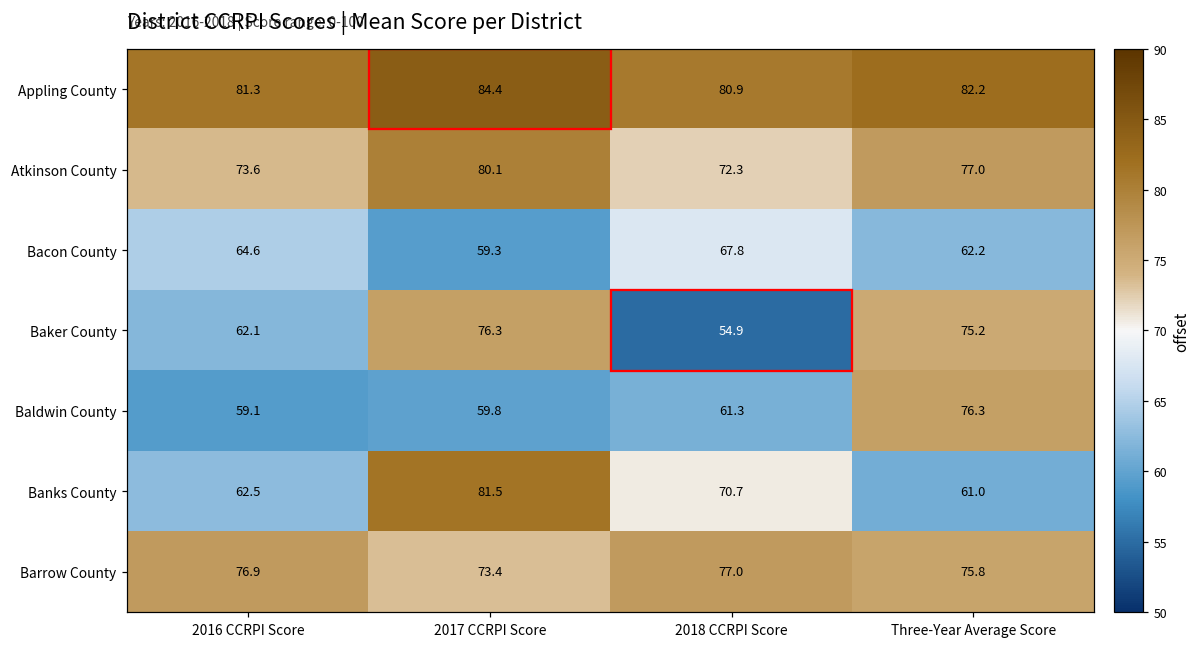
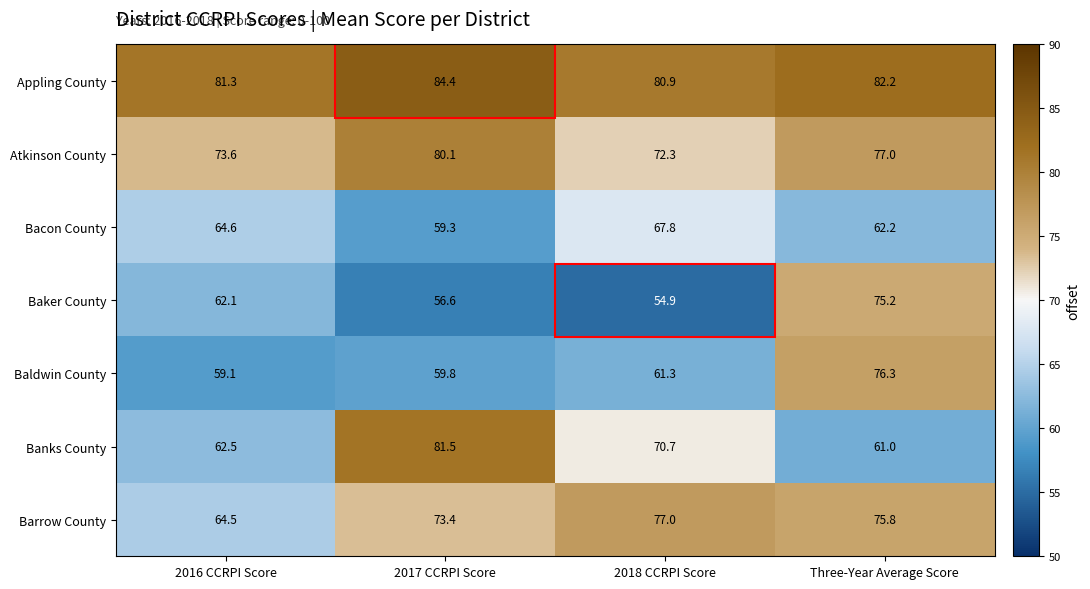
  {
    "Appling County": {
      "2016 CCRPI Score": 81.3,
      "2017 CCRPI Score": 84.4,
      "2018 CCRPI Score": 80.9,
      "Three-Year Average Score": 82.2
    },
    "Atkinson County": {
      "2016 CCRPI Score": 73.6,
      "2017 CCRPI Score": 80.1,
      "2018 CCRPI Score": 72.3,
      "Three-Year Average Score": 77.0
    },
    "Bacon County": {
      "2016 CCRPI Score": 64.6,
      "2017 CCRPI Score": 59.3,
      "2018 CCRPI Score": 67.8,
      "Three-Year Average Score": 62.2
    },
    "Baker County": {
      "2016 CCRPI Score": 62.1,
-     "2017 CCRPI Score": 76.3,
+     "2017 CCRPI Score": 56.6,
      "2018 CCRPI Score": 54.9,
      "Three-Year Average Score": 75.2
    },
    "Baldwin County": {
      "2016 CCRPI Score": 59.1,
      "2017 CCRPI Score": 59.8,
      "2018 CCRPI Score": 61.3,
      "Three-Year Average Score": 76.3
    },
    "Banks County": {
      "2016 CCRPI Score": 62.5,
      "2017 CCRPI Score": 81.5,
      "2018 CCRPI Score": 70.7,
      "Three-Year Average Score": 61.0
    },
    "Barrow County": {
-     "2016 CCRPI Score": 76.9,
+     "2016 CCRPI Score": 64.5,
      "2017 CCRPI Score": 73.4,
      "2018 CCRPI Score": 77.0,
      "Three-Year Average Score": 75.8
    }
  }
